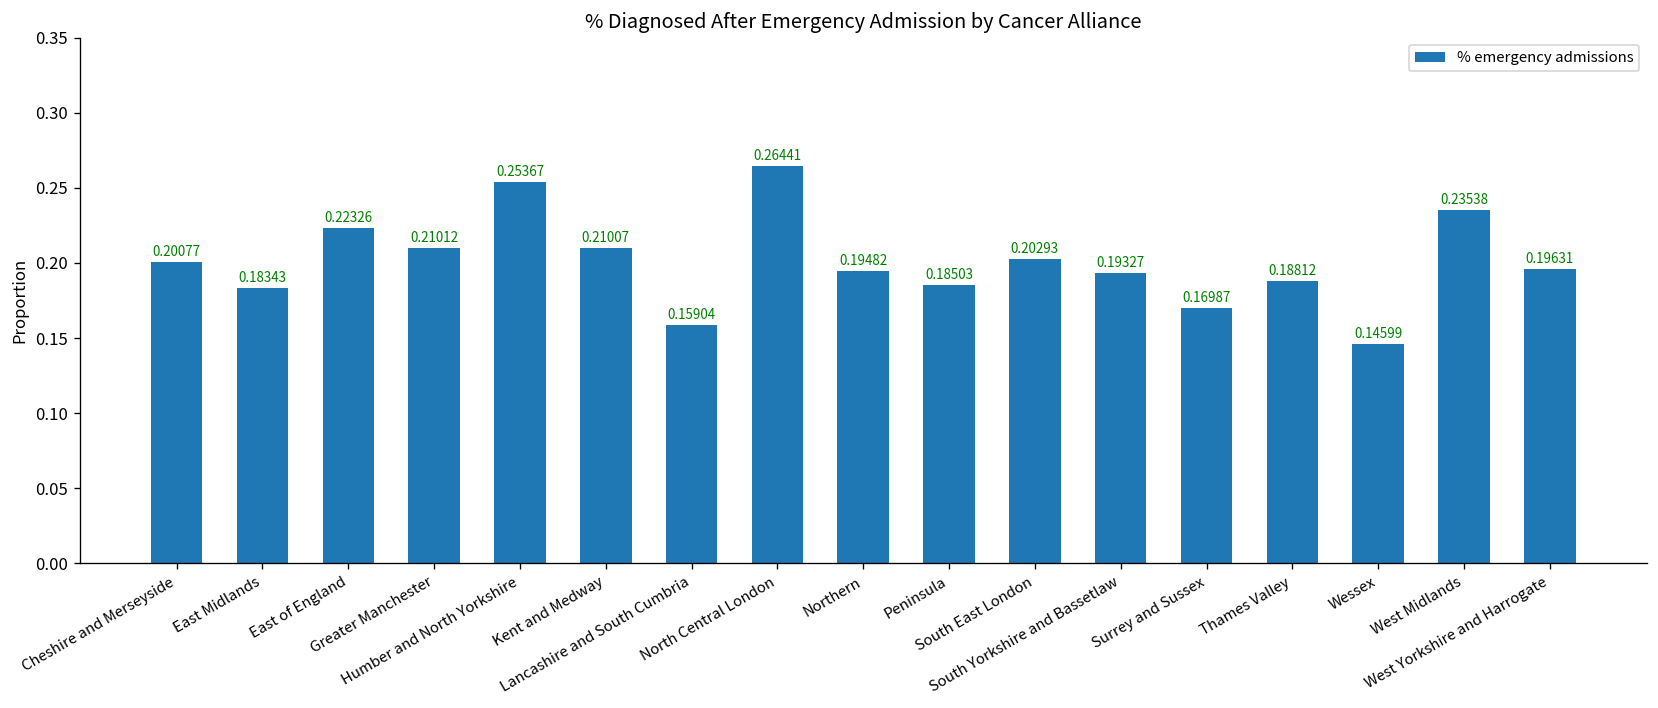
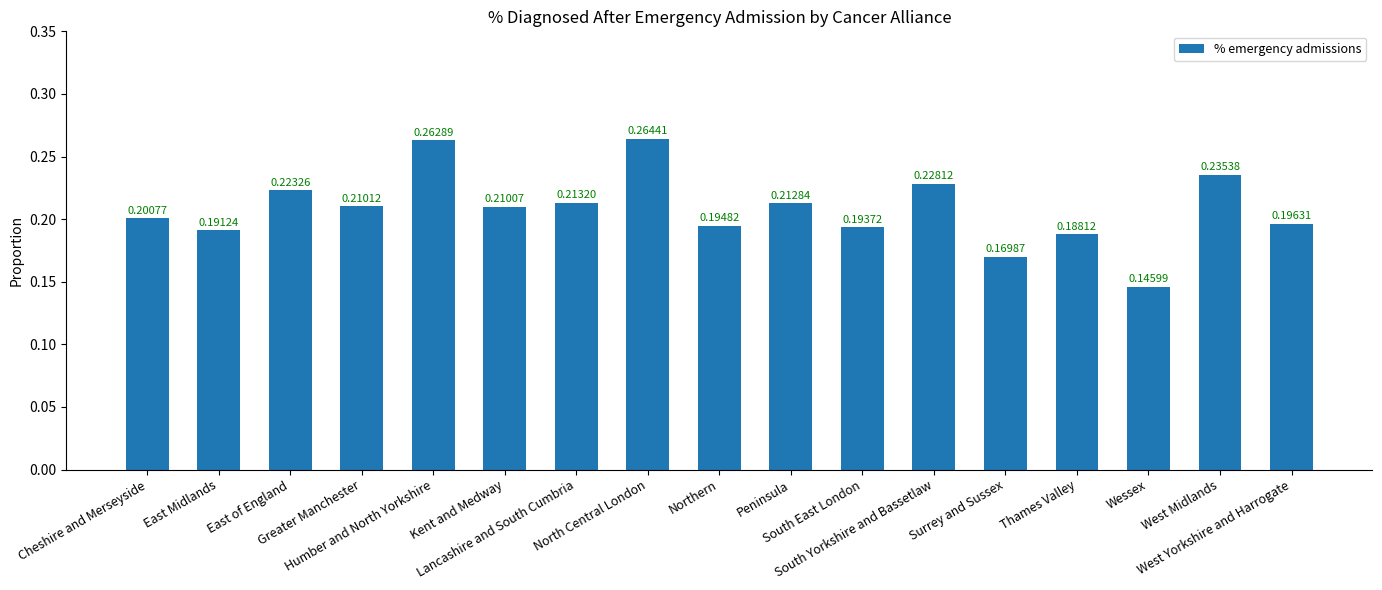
  {
    "Cheshire and Merseyside": 0.20077,
-   "East Midlands": 0.18343,
+   "East Midlands": 0.19124,
    "East of England": 0.22326,
    "Greater Manchester": 0.21012,
-   "Humber and North Yorkshire": 0.25367,
+   "Humber and North Yorkshire": 0.26289,
    "Kent and Medway": 0.21007,
-   "Lancashire and South Cumbria": 0.15904,
+   "Lancashire and South Cumbria": 0.21320,
    "North Central London": 0.26441,
    "Northern": 0.19482,
-   "Peninsula": 0.18503,
-   "South East London": 0.20293,
-   "South Yorkshire and Bassetlaw": 0.19327,
+   "Peninsula": 0.21284,
+   "South East London": 0.19372,
+   "South Yorkshire and Bassetlaw": 0.22812,
    "Surrey and Sussex": 0.16987,
    "Thames Valley": 0.18812,
    "Wessex": 0.14599,
    "West Midlands": 0.23538,
    "West Yorkshire and Harrogate": 0.19631
  }
